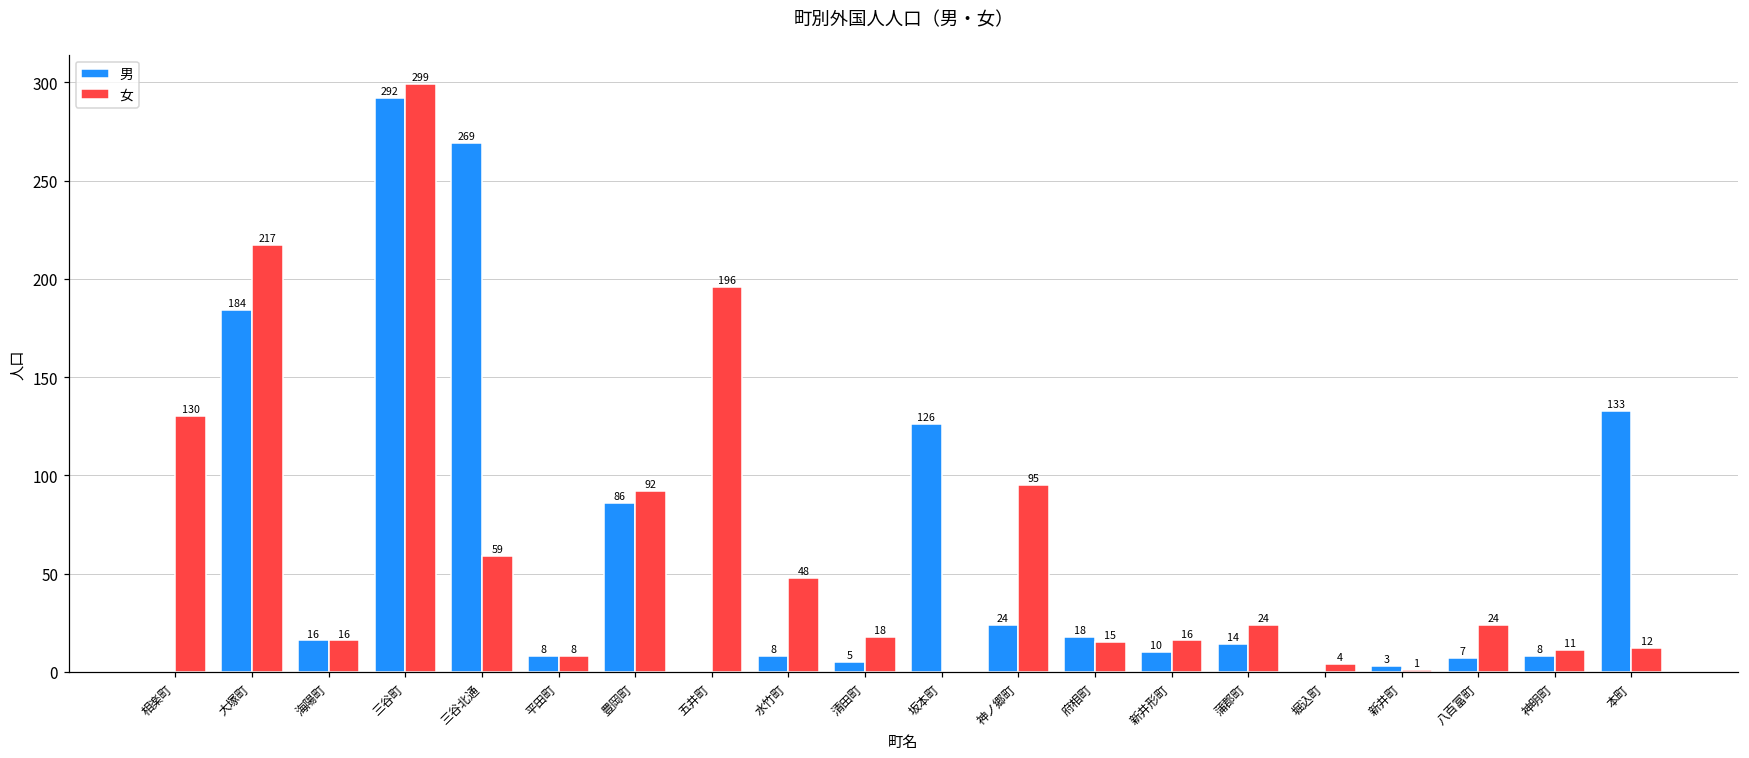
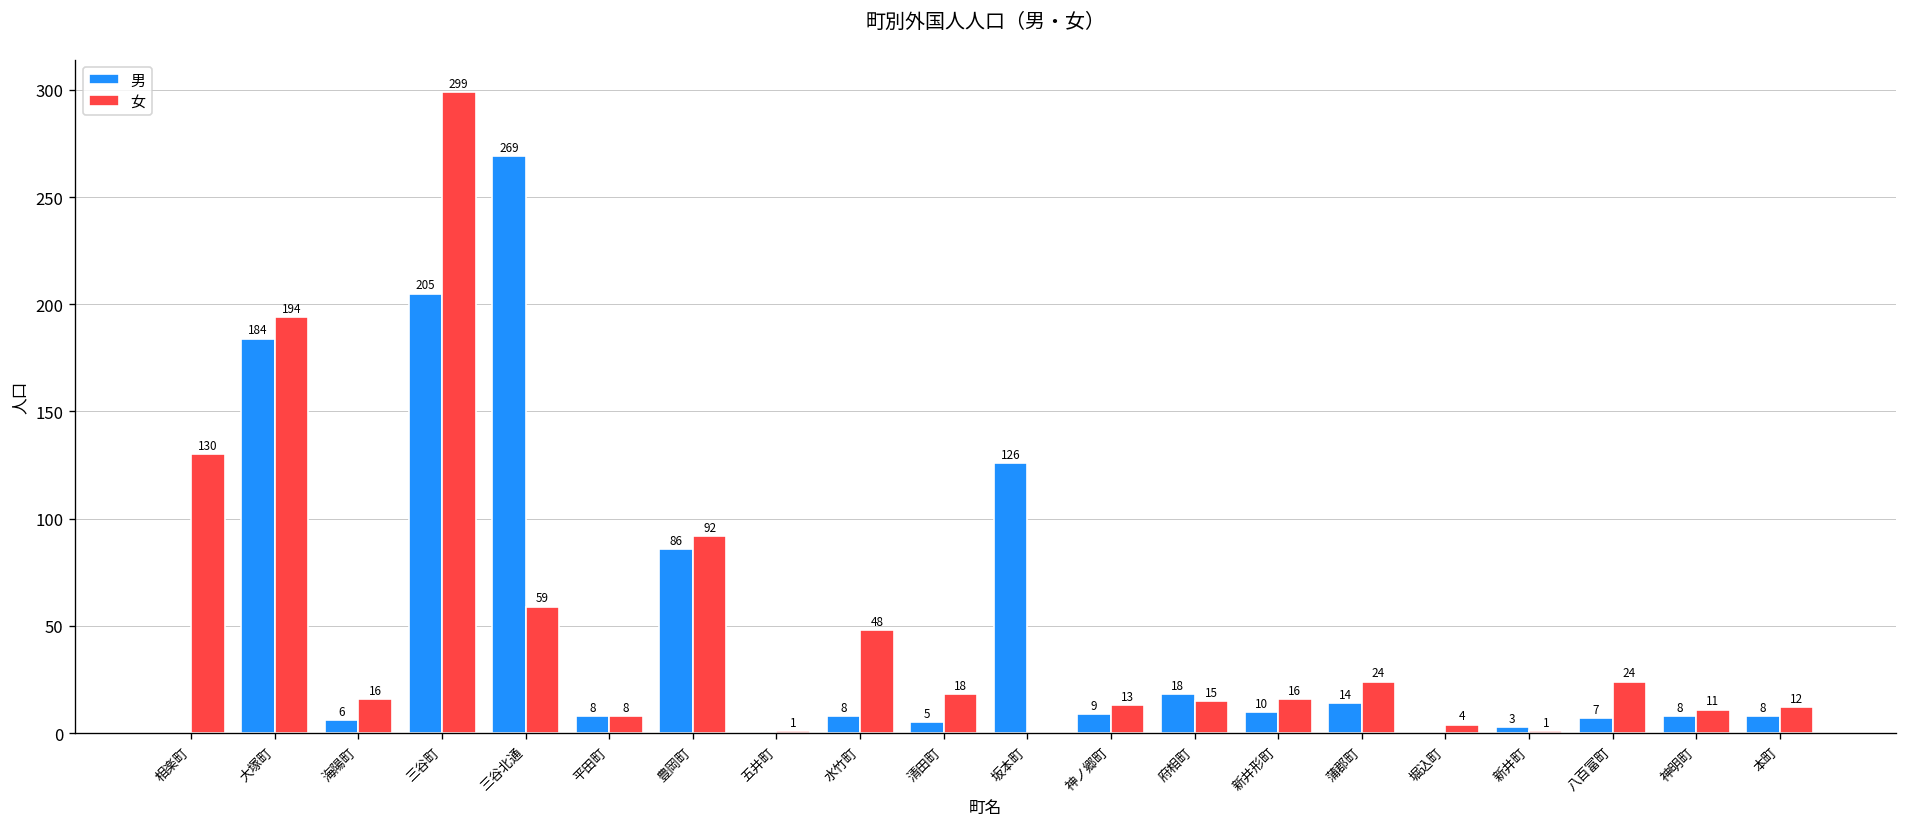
  {
    "男": {
      "大塚町": 184,
-     "海陽町": 16,
-     "三谷町": 292,
+     "海陽町": 6,
+     "三谷町": 205,
      "三谷北通": 269,
      "平田町": 8,
      "豊岡町": 86,
      "水竹町": 8,
      "清田町": 5,
      "坂本町": 126,
-     "神ノ郷町": 24,
+     "神ノ郷町": 9,
      "府相町": 18,
      "新井形町": 10,
      "蒲郡町": 14,
      "新井町": 3,
      "八百富町": 7,
      "神明町": 8,
-     "本町": 133
+     "本町": 8
    },
    "女": {
      "相楽町": 130,
-     "大塚町": 217,
+     "大塚町": 194,
      "海陽町": 16,
      "三谷町": 299,
      "三谷北通": 59,
      "平田町": 8,
      "豊岡町": 92,
-     "五井町": 196,
+     "五井町": 1,
      "水竹町": 48,
      "清田町": 18,
-     "神ノ郷町": 95,
+     "神ノ郷町": 13,
      "府相町": 15,
      "新井形町": 16,
      "蒲郡町": 24,
      "堀込町": 4,
      "新井町": 1,
      "八百富町": 24,
      "神明町": 11,
      "本町": 12
    }
  }
